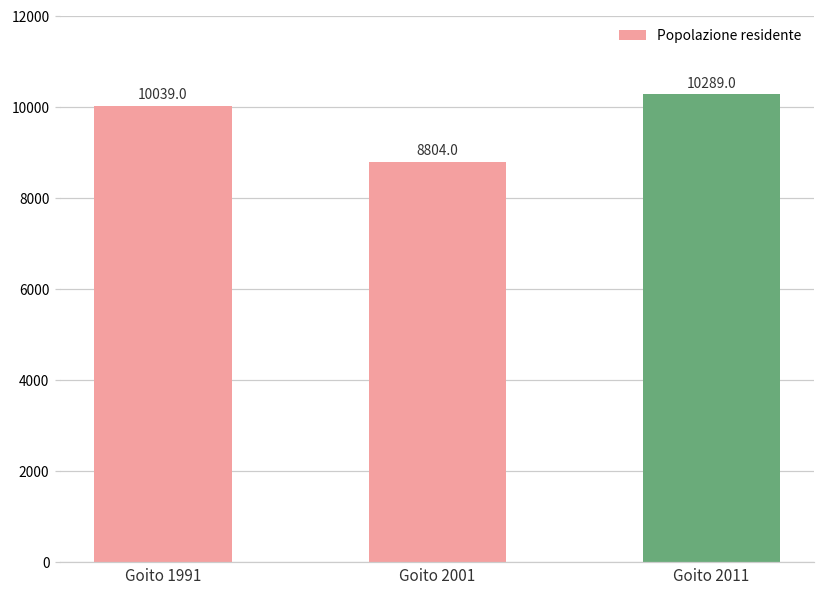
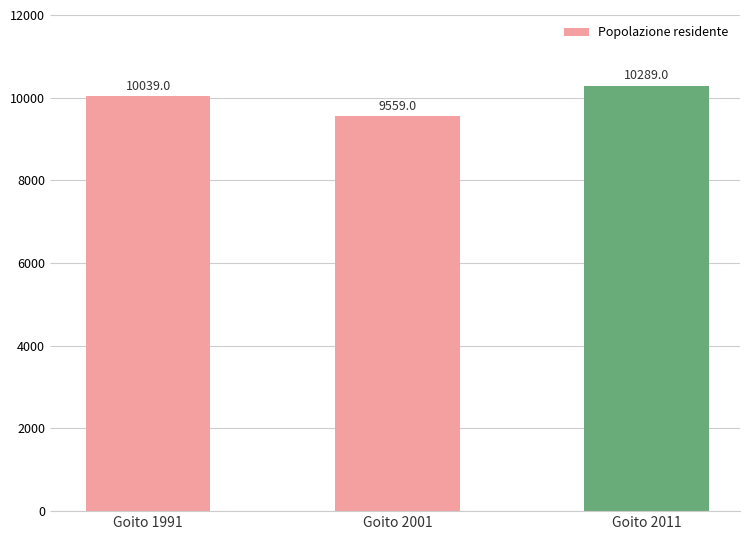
  {
    "Goito 1991": 10039.0,
-   "Goito 2001": 8804.0,
+   "Goito 2001": 9559.0,
    "Goito 2011": 10289.0
  }
